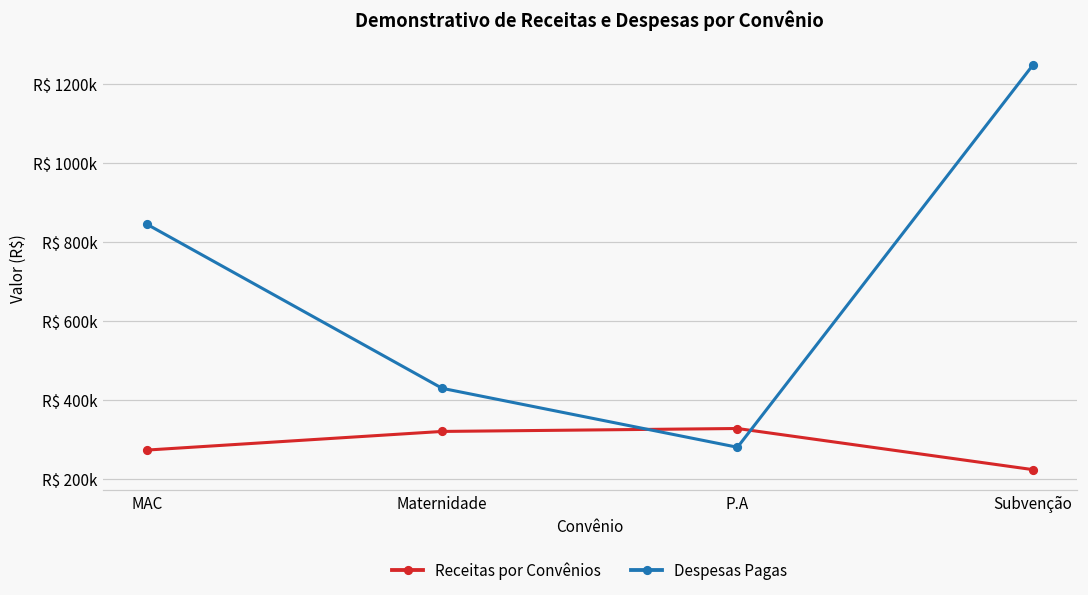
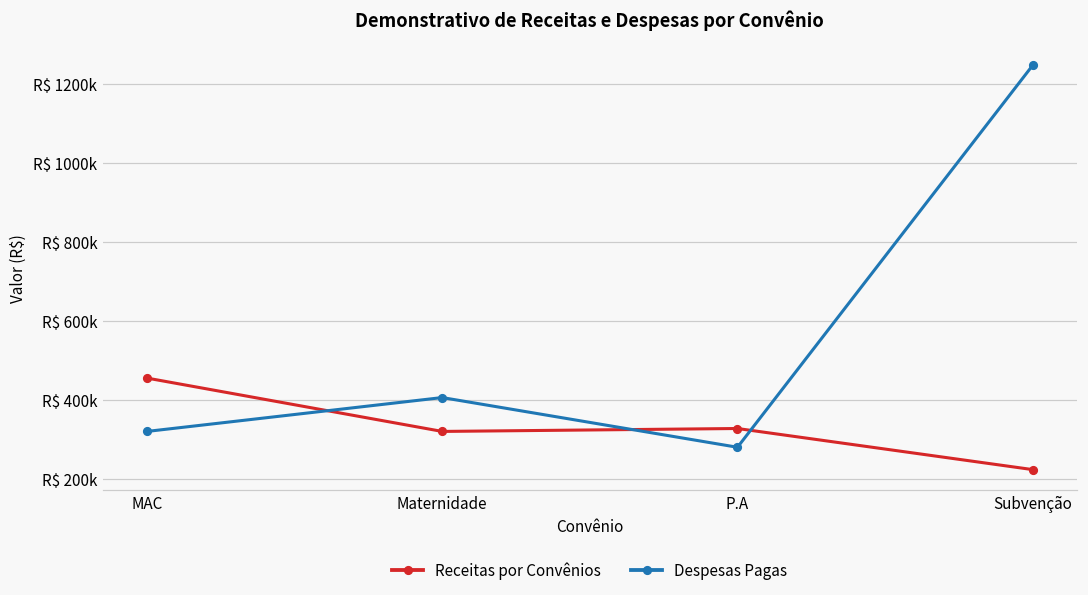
  {
    "Receitas por Convênios": {
-     "MAC": "R$ 270000",
+     "MAC": "R$ 460000",
      "Maternidade": "R$ 320000",
      "P.A": "R$ 330000",
      "Subvenção": "R$ 220000"
    },
    "Despesas Pagas": {
-     "MAC": "R$ 840000",
-     "Maternidade": "R$ 430000",
+     "MAC": "R$ 320000",
+     "Maternidade": "R$ 410000",
      "P.A": "R$ 280000",
      "Subvenção": "R$ 1250000"
    }
  }
